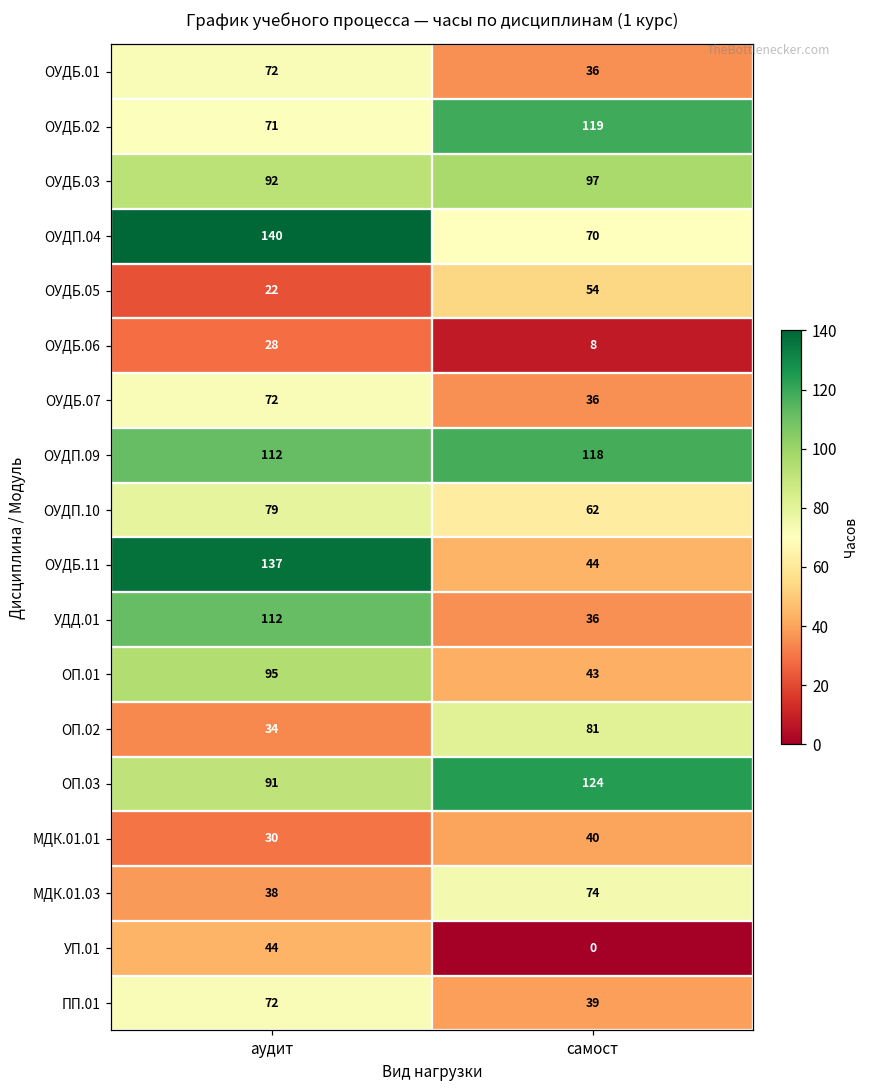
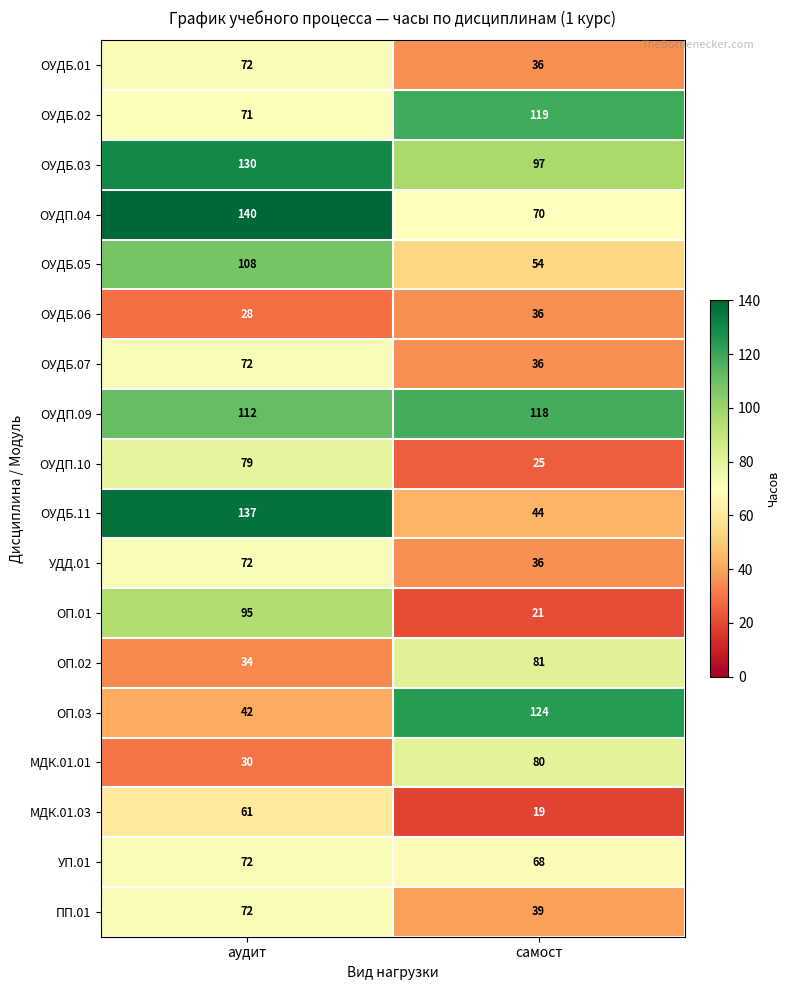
  {
    "ОУДБ.01": {
      "аудит": 72,
      "самост": 36
    },
    "ОУДБ.02": {
      "аудит": 71,
      "самост": 119
    },
    "ОУДБ.03": {
-     "аудит": 92,
+     "аудит": 130,
      "самост": 97
    },
    "ОУДП.04": {
      "аудит": 140,
      "самост": 70
    },
    "ОУДБ.05": {
-     "аудит": 22,
+     "аудит": 108,
      "самост": 54
    },
    "ОУДБ.06": {
      "аудит": 28,
-     "самост": 8
+     "самост": 36
    },
    "ОУДБ.07": {
      "аудит": 72,
      "самост": 36
    },
    "ОУДП.09": {
      "аудит": 112,
      "самост": 118
    },
    "ОУДП.10": {
      "аудит": 79,
-     "самост": 62
+     "самост": 25
    },
    "ОУДБ.11": {
      "аудит": 137,
      "самост": 44
    },
    "УДД.01": {
-     "аудит": 112,
+     "аудит": 72,
      "самост": 36
    },
    "ОП.01": {
      "аудит": 95,
-     "самост": 43
+     "самост": 21
    },
    "ОП.02": {
      "аудит": 34,
      "самост": 81
    },
    "ОП.03": {
-     "аудит": 91,
+     "аудит": 42,
      "самост": 124
    },
    "МДК.01.01": {
      "аудит": 30,
-     "самост": 40
+     "самост": 80
    },
    "МДК.01.03": {
-     "аудит": 38,
-     "самост": 74
+     "аудит": 61,
+     "самост": 19
    },
    "УП.01": {
-     "аудит": 44,
-     "самост": 0
+     "аудит": 72,
+     "самост": 68
    },
    "ПП.01": {
      "аудит": 72,
      "самост": 39
    }
  }
